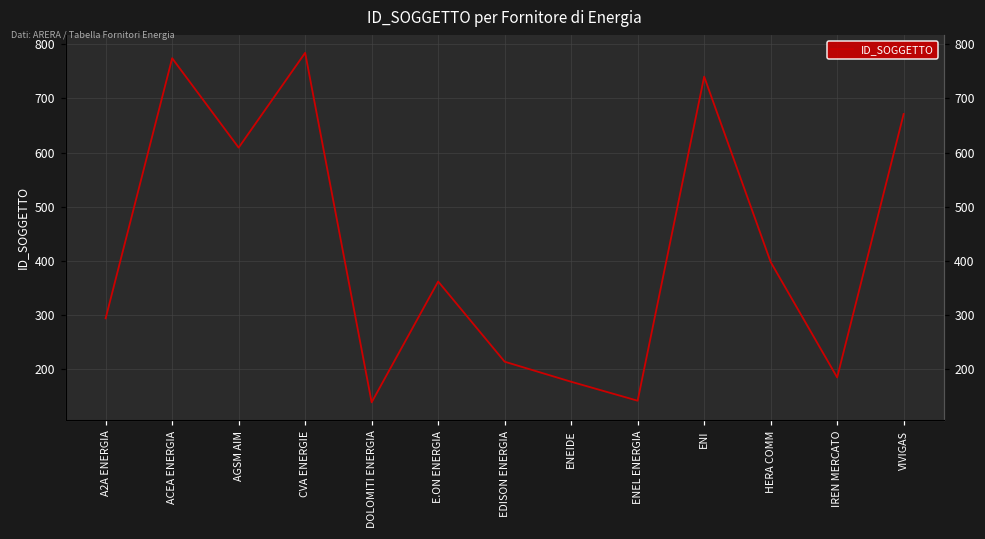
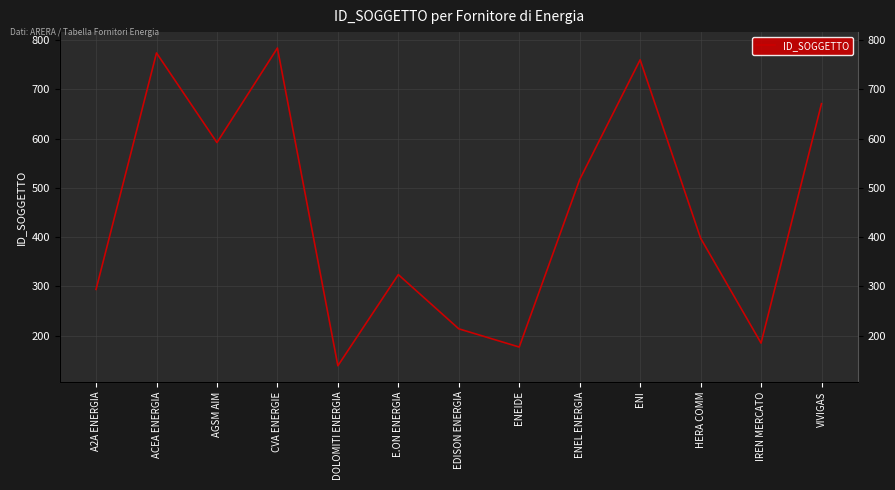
  {
    "A2A ENERGIA": 290,
    "ACEA ENERGIA": 770,
-   "AGSM AIM": 610,
+   "AGSM AIM": 590,
    "CVA ENERGIE": 780,
    "DOLOMITI ENERGIA": 140,
-   "E.ON ENERGIA": 360,
+   "E.ON ENERGIA": 320,
    "EDISON ENERGIA": 210,
    "ENEIDE": 180,
-   "ENEL ENERGIA": 140,
-   "ENI": 740,
+   "ENEL ENERGIA": 520,
+   "ENI": 760,
    "HERA COMM": 400,
    "IREN MERCATO": 190,
    "VIVIGAS": 670
  }
